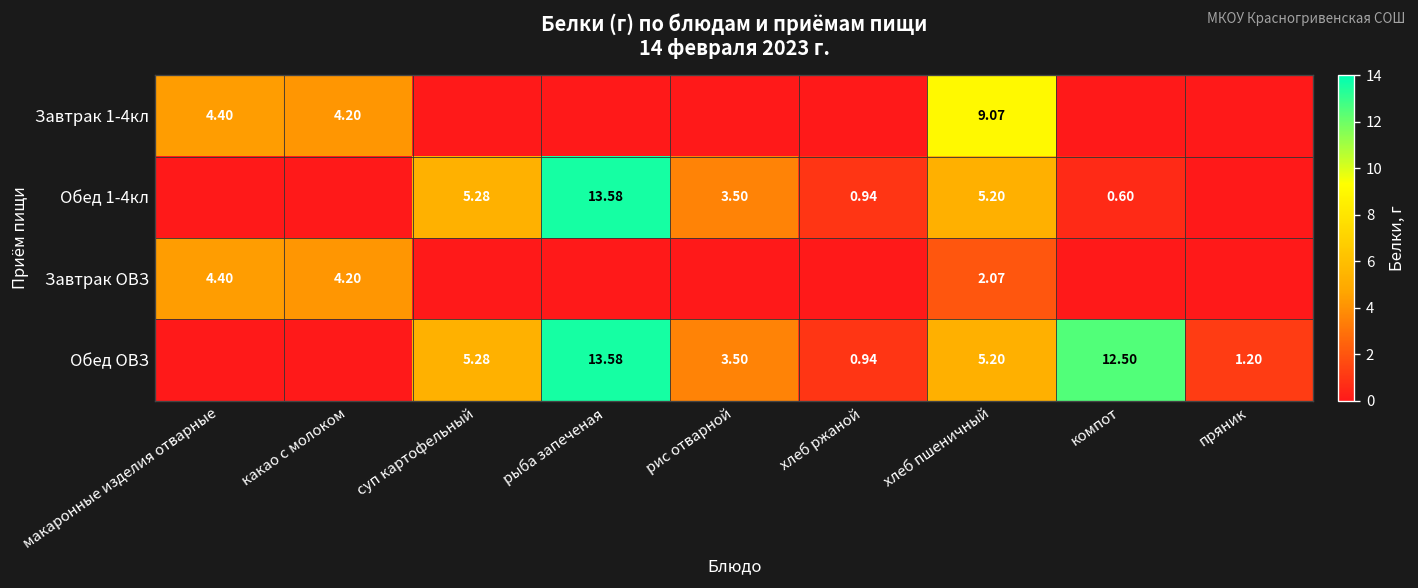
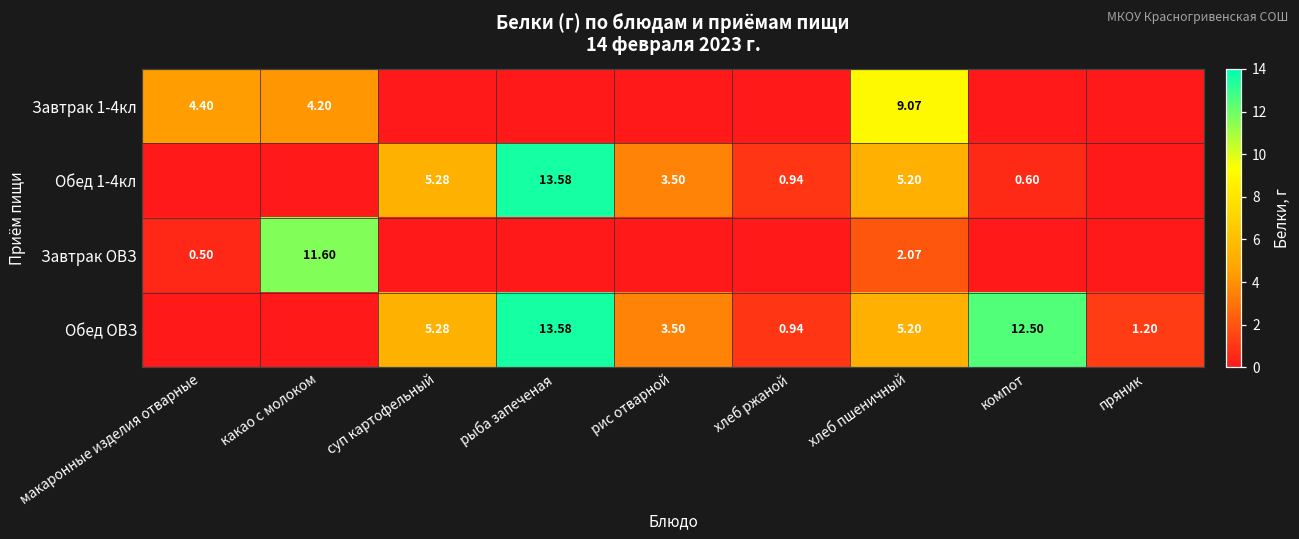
  {
    "Завтрак 1-4кл": {
      "макаронные изделия отварные": 4.40,
      "какао с молоком": 4.20,
      "хлеб пшеничный": 9.07
    },
    "Обед 1-4кл": {
      "суп картофельный": 5.28,
      "рыба запеченая": 13.58,
      "рис отварной": 3.50,
      "хлеб ржаной": 0.94,
      "хлеб пшеничный": 5.20,
      "компот": 0.60
    },
    "Завтрак ОВЗ": {
-     "макаронные изделия отварные": 4.40,
-     "какао с молоком": 4.20,
+     "макаронные изделия отварные": 0.50,
+     "какао с молоком": 11.60,
      "хлеб пшеничный": 2.07
    },
    "Обед ОВЗ": {
      "суп картофельный": 5.28,
      "рыба запеченая": 13.58,
      "рис отварной": 3.50,
      "хлеб ржаной": 0.94,
      "хлеб пшеничный": 5.20,
      "компот": 12.50,
      "пряник": 1.20
    }
  }
